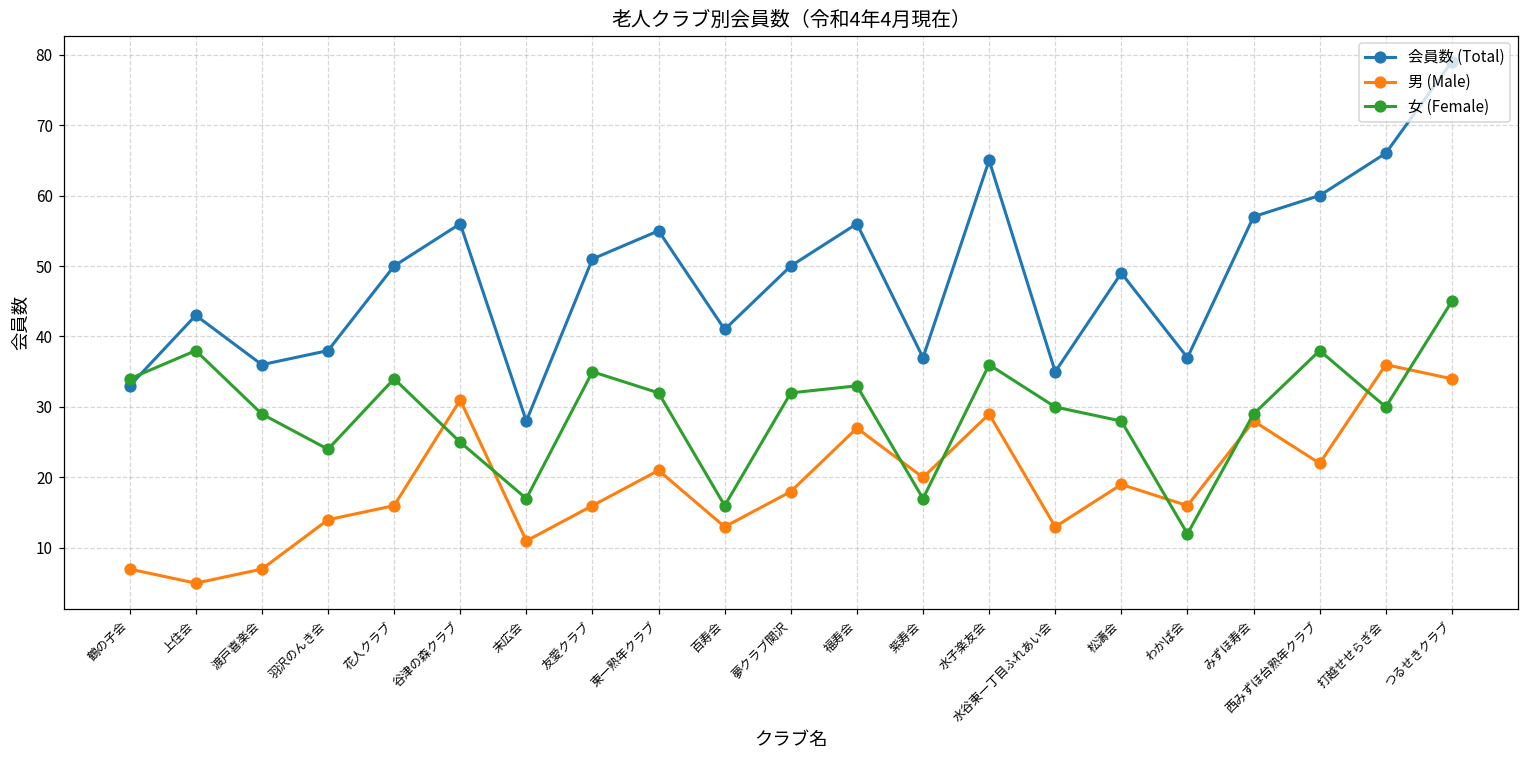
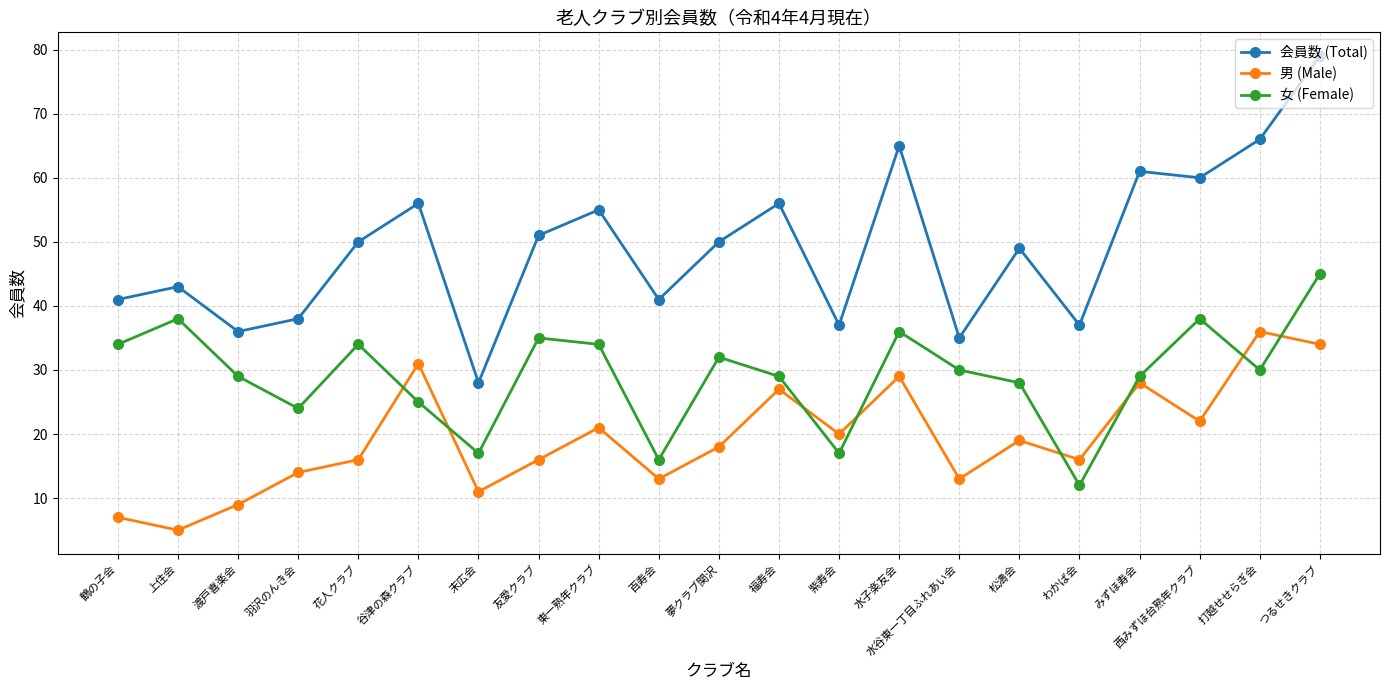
  {
    "会員数 (Total)": {
-     "鶴の子会": 33,
+     "鶴の子会": 41,
      "上住会": 43,
      "渡戸喜楽会": 36,
      "羽沢のんき会": 38,
      "花人クラブ": 50,
      "谷津の森クラブ": 56,
      "末広会": 28,
      "友愛クラブ": 51,
      "東一熟年クラブ": 55,
      "百寿会": 41,
      "夢クラブ関沢": 50,
      "福寿会": 56,
      "紫寿会": 37,
      "水子楽友会": 65,
      "水谷東一丁目ふれあい会": 35,
      "松濤会": 49,
      "わかば会": 37,
-     "みずほ寿会": 57,
+     "みずほ寿会": 61,
      "西みずほ台熟年クラブ": 60,
      "打越せせらぎ会": 66
    },
    "男 (Male)": {
      "鶴の子会": 7,
      "上住会": 5,
-     "渡戸喜楽会": 7,
+     "渡戸喜楽会": 9,
      "羽沢のんき会": 14,
      "花人クラブ": 16,
      "谷津の森クラブ": 31,
      "末広会": 11,
      "友愛クラブ": 16,
      "東一熟年クラブ": 21,
      "百寿会": 13,
      "夢クラブ関沢": 18,
      "福寿会": 27,
      "紫寿会": 20,
      "水子楽友会": 29,
      "水谷東一丁目ふれあい会": 13,
      "松濤会": 19,
      "わかば会": 16,
      "みずほ寿会": 28,
      "西みずほ台熟年クラブ": 22,
      "打越せせらぎ会": 36,
      "つるせきクラブ": 34
    },
    "女 (Female)": {
      "鶴の子会": 34,
      "上住会": 38,
      "渡戸喜楽会": 29,
      "羽沢のんき会": 24,
      "花人クラブ": 34,
      "谷津の森クラブ": 25,
      "末広会": 17,
      "友愛クラブ": 35,
-     "東一熟年クラブ": 32,
+     "東一熟年クラブ": 34,
      "百寿会": 16,
      "夢クラブ関沢": 32,
-     "福寿会": 33,
+     "福寿会": 29,
      "紫寿会": 17,
      "水子楽友会": 36,
      "水谷東一丁目ふれあい会": 30,
      "松濤会": 28,
      "わかば会": 12,
      "みずほ寿会": 29,
      "西みずほ台熟年クラブ": 38,
      "打越せせらぎ会": 30,
      "つるせきクラブ": 45
    }
  }
